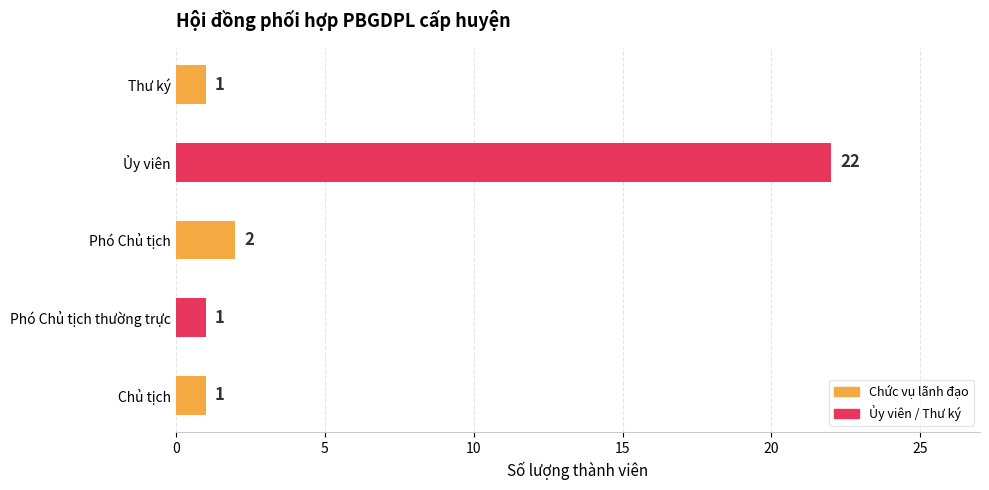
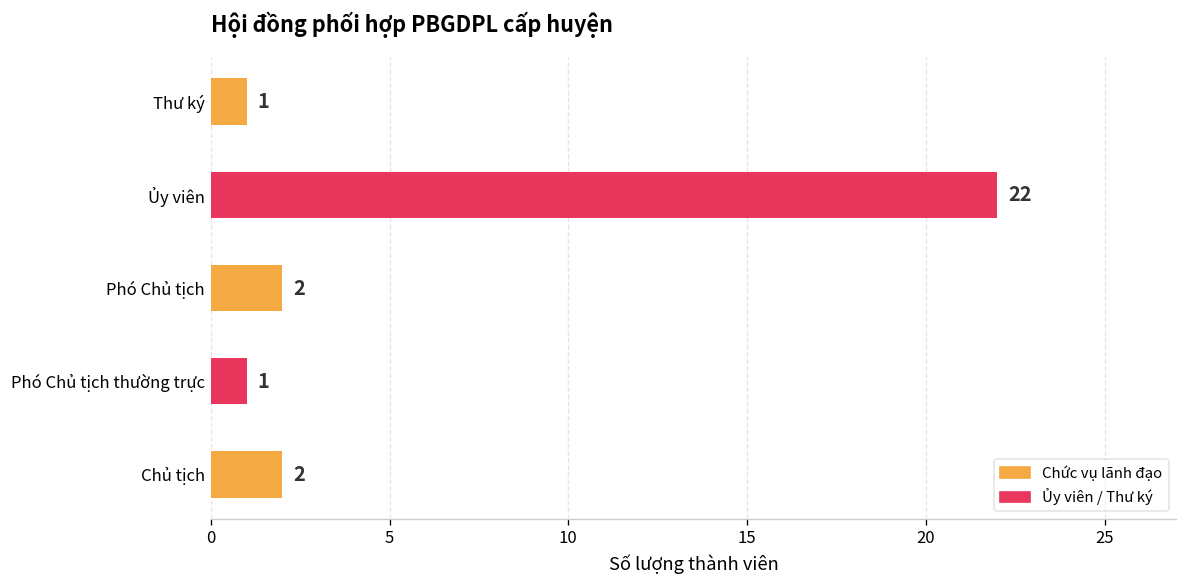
  {
    "Thư ký": 1,
    "Ủy viên": 22,
    "Phó Chủ tịch": 2,
    "Phó Chủ tịch thường trực": 1,
-   "Chủ tịch": 1
+   "Chủ tịch": 2
  }
